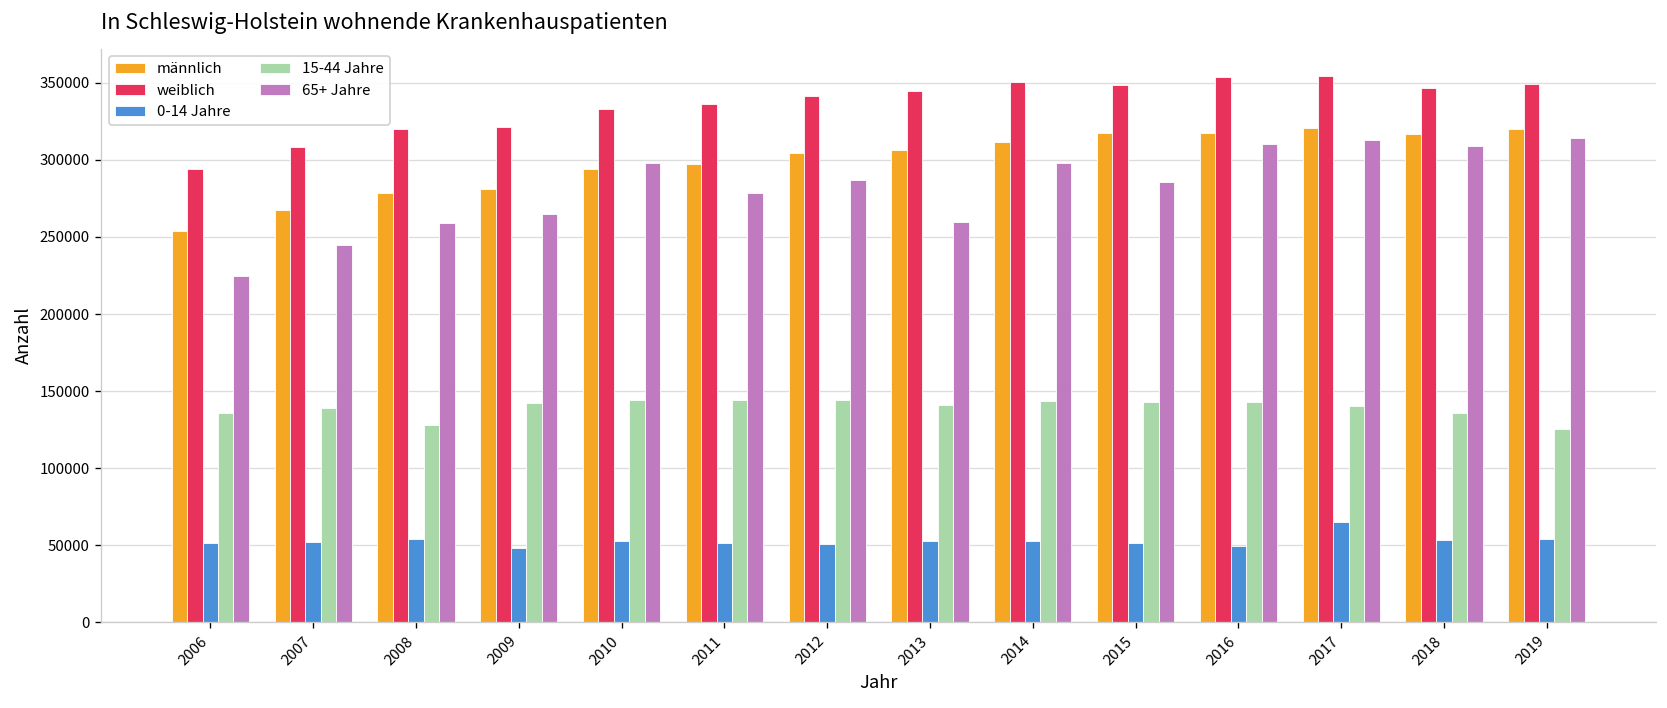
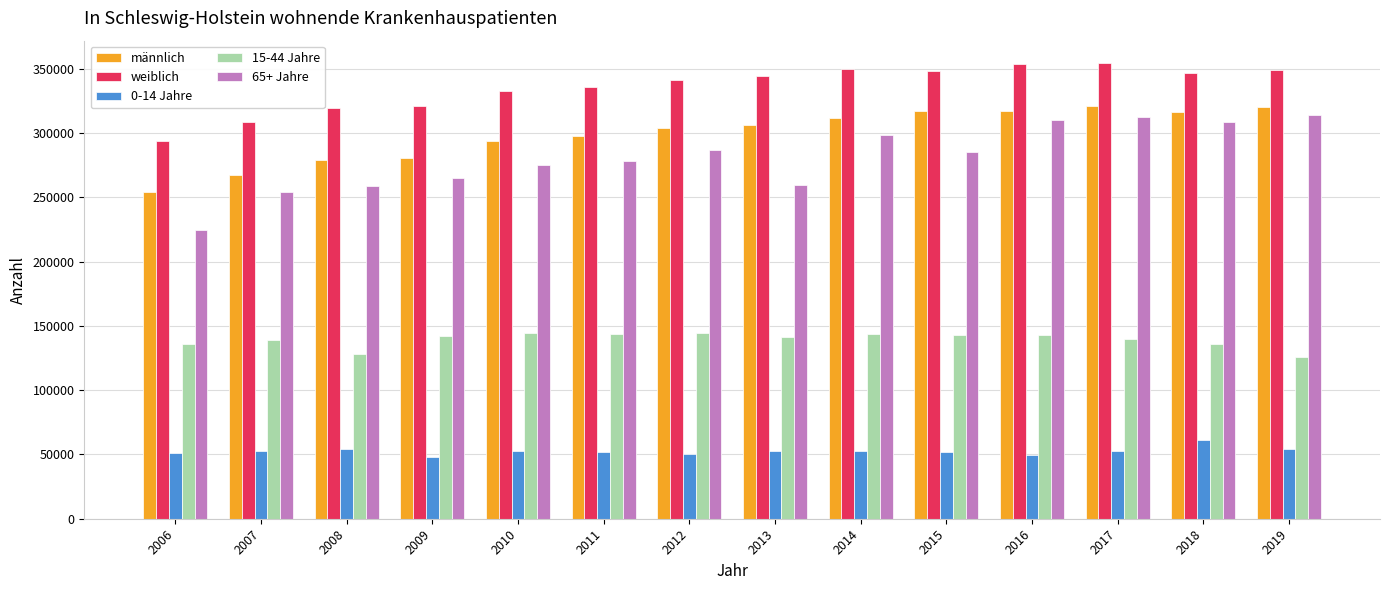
  {
    "männlich": {
      "2006": 254000,
      "2007": 267000,
      "2008": 279000,
      "2009": 281000,
      "2010": 294000,
      "2011": 297000,
      "2012": 304000,
      "2013": 306000,
      "2014": 312000,
      "2015": 317000,
      "2016": 318000,
      "2017": 321000,
      "2018": 317000,
      "2019": 320000
    },
    "weiblich": {
      "2006": 294000,
      "2007": 308000,
      "2008": 320000,
      "2009": 321000,
      "2010": 333000,
      "2011": 336000,
      "2012": 341000,
      "2013": 345000,
      "2014": 350000,
      "2015": 348000,
      "2016": 354000,
      "2017": 354000,
      "2018": 347000,
      "2019": 349000
    },
    "0-14 Jahre": {
      "2006": 51000,
      "2007": 52000,
      "2008": 54000,
      "2009": 48000,
      "2010": 53000,
      "2011": 52000,
      "2012": 51000,
      "2013": 53000,
      "2014": 53000,
      "2015": 52000,
      "2016": 50000,
-     "2017": 65000,
-     "2018": 54000,
+     "2017": 53000,
+     "2018": 61000,
      "2019": 54000
    },
    "15-44 Jahre": {
      "2006": 136000,
      "2007": 139000,
      "2008": 128000,
      "2009": 142000,
      "2010": 144000,
      "2011": 144000,
      "2012": 144000,
      "2013": 141000,
      "2014": 143000,
      "2015": 143000,
      "2016": 143000,
      "2017": 140000,
      "2018": 136000,
      "2019": 125000
    },
    "65+ Jahre": {
      "2006": 225000,
-     "2007": 245000,
+     "2007": 254000,
      "2008": 259000,
      "2009": 265000,
-     "2010": 298000,
+     "2010": 275000,
      "2011": 278000,
      "2012": 287000,
      "2013": 260000,
      "2014": 298000,
      "2015": 285000,
      "2016": 310000,
      "2017": 313000,
      "2018": 309000,
      "2019": 314000
    }
  }
